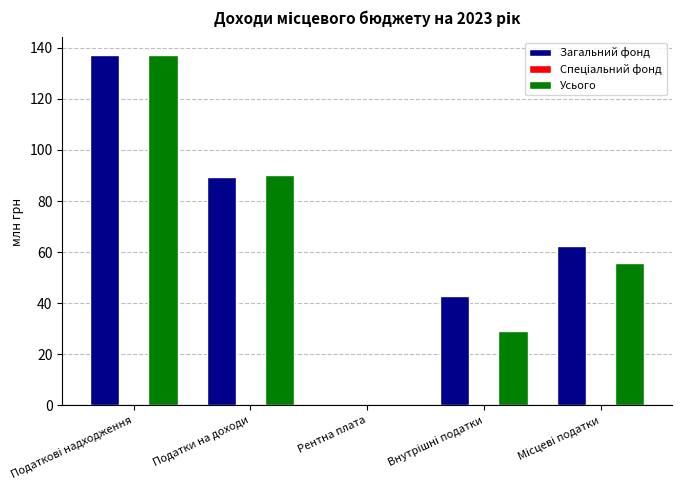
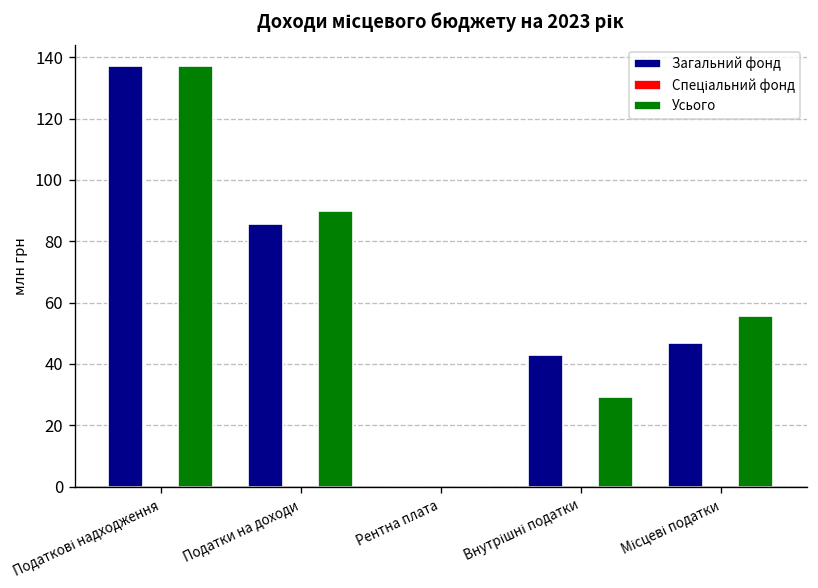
  {
    "Загальний фонд": {
      "Податкові надходження": 137,
-     "Податки на доходи": 90,
+     "Податки на доходи": 86,
      "Внутрішні податки": 43,
-     "Місцеві податки": 62
+     "Місцеві податки": 47
    },
    "Спеціальний фонд": {
      "Податки на доходи": 0,
      "Рентна плата": 0,
      "Внутрішні податки": 0,
      "Місцеві податки": 0
    },
    "Усього": {
      "Податкові надходження": 137,
      "Податки на доходи": 90,
      "Внутрішні податки": 29,
      "Місцеві податки": 56
    }
  }
